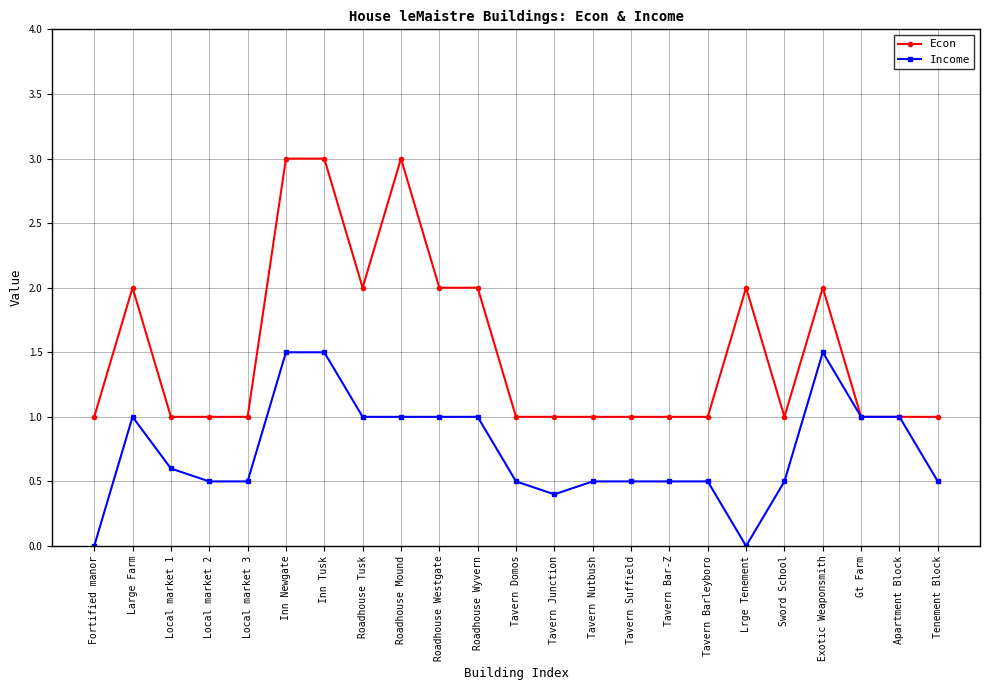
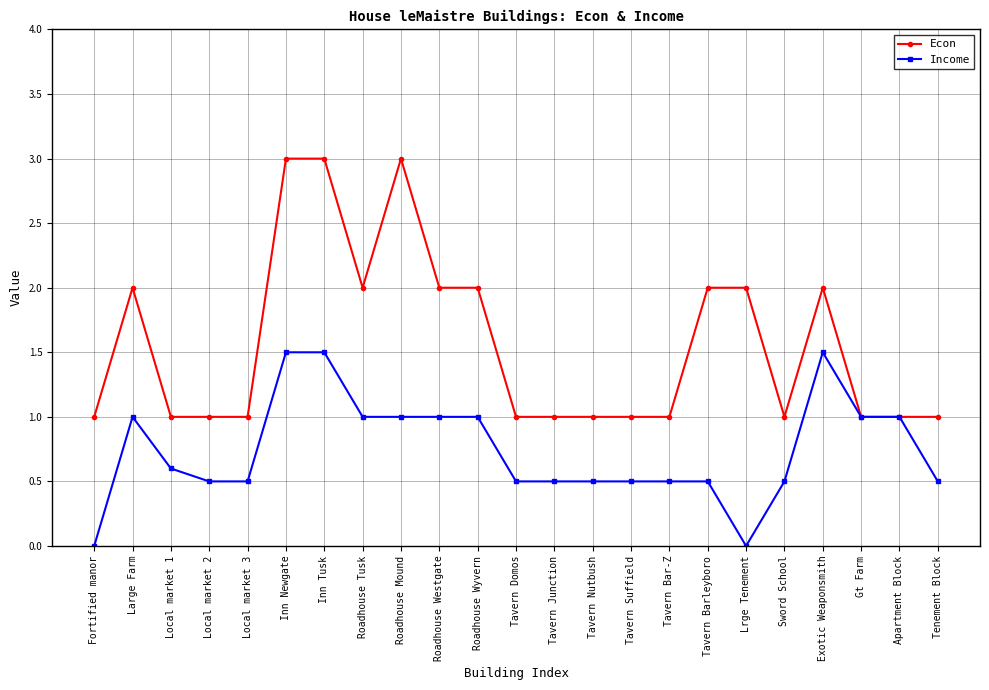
  {
    "Econ": {
      "Fortified manor": 1,
      "Large Farm": 2,
      "Local market 1": 1,
      "Local market 2": 1,
      "Local market 3": 1,
      "Inn Newgate": 3,
      "Inn Tusk": 3,
      "Roadhouse Tusk": 2,
      "Roadhouse Mound": 3,
      "Roadhouse Westgate": 2,
      "Roadhouse Wyvern": 2,
      "Tavern Domos": 1,
      "Tavern Junction": 1,
      "Tavern Nutbush": 1,
      "Tavern Suffield": 1,
      "Tavern Bar-Z": 1,
-     "Tavern Barleyboro": 1,
+     "Tavern Barleyboro": 2,
      "Lrge Tenement": 2,
      "Sword School": 1,
      "Exotic Weaponsmith": 2,
      "Tenement Block": 1
    },
    "Income": {
      "Fortified manor": 0.0,
      "Large Farm": 1.0,
      "Local market 1": 0.6,
      "Local market 2": 0.5,
      "Local market 3": 0.5,
      "Inn Newgate": 1.5,
      "Inn Tusk": 1.5,
      "Roadhouse Tusk": 1.0,
      "Roadhouse Mound": 1.0,
      "Roadhouse Westgate": 1.0,
      "Roadhouse Wyvern": 1.0,
      "Tavern Domos": 0.5,
-     "Tavern Junction": 0.4,
+     "Tavern Junction": 0.5,
      "Tavern Nutbush": 0.5,
      "Tavern Suffield": 0.5,
      "Tavern Bar-Z": 0.5,
      "Tavern Barleyboro": 0.5,
      "Lrge Tenement": 0.0,
      "Sword School": 0.5,
      "Exotic Weaponsmith": 1.5,
      "Tenement Block": 0.5
    }
  }
